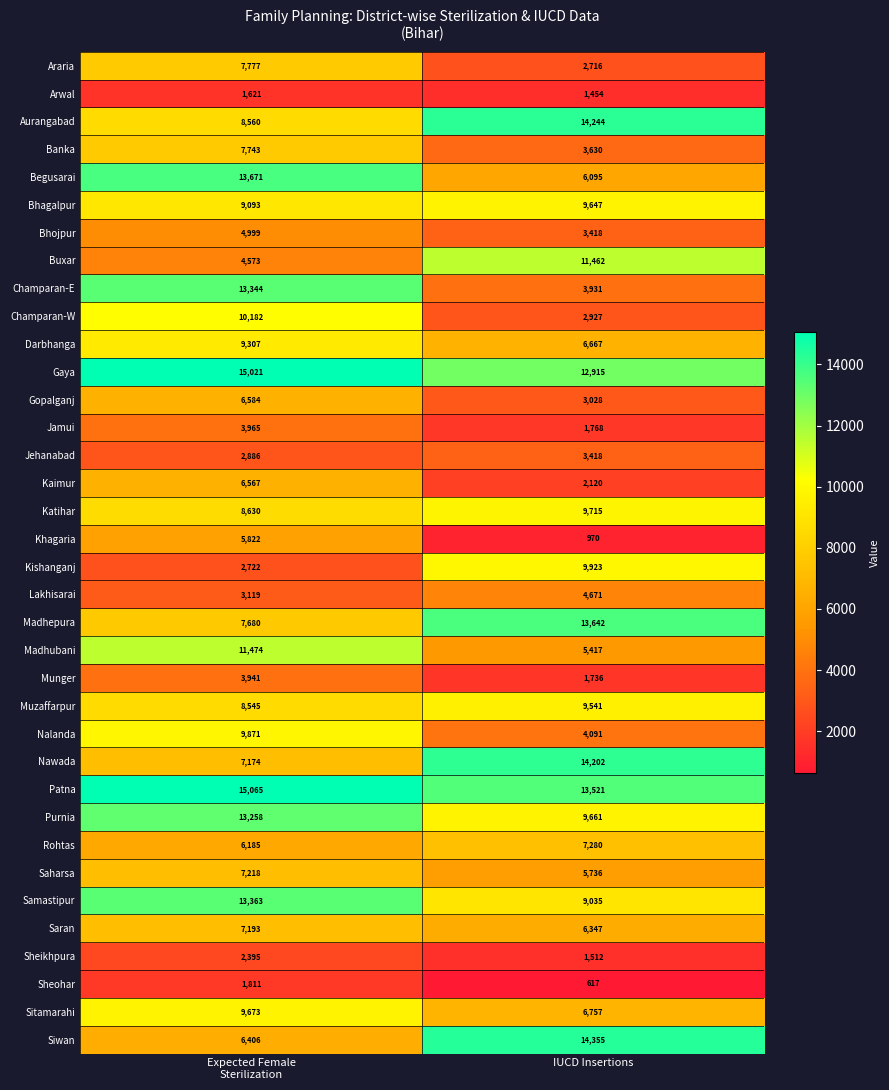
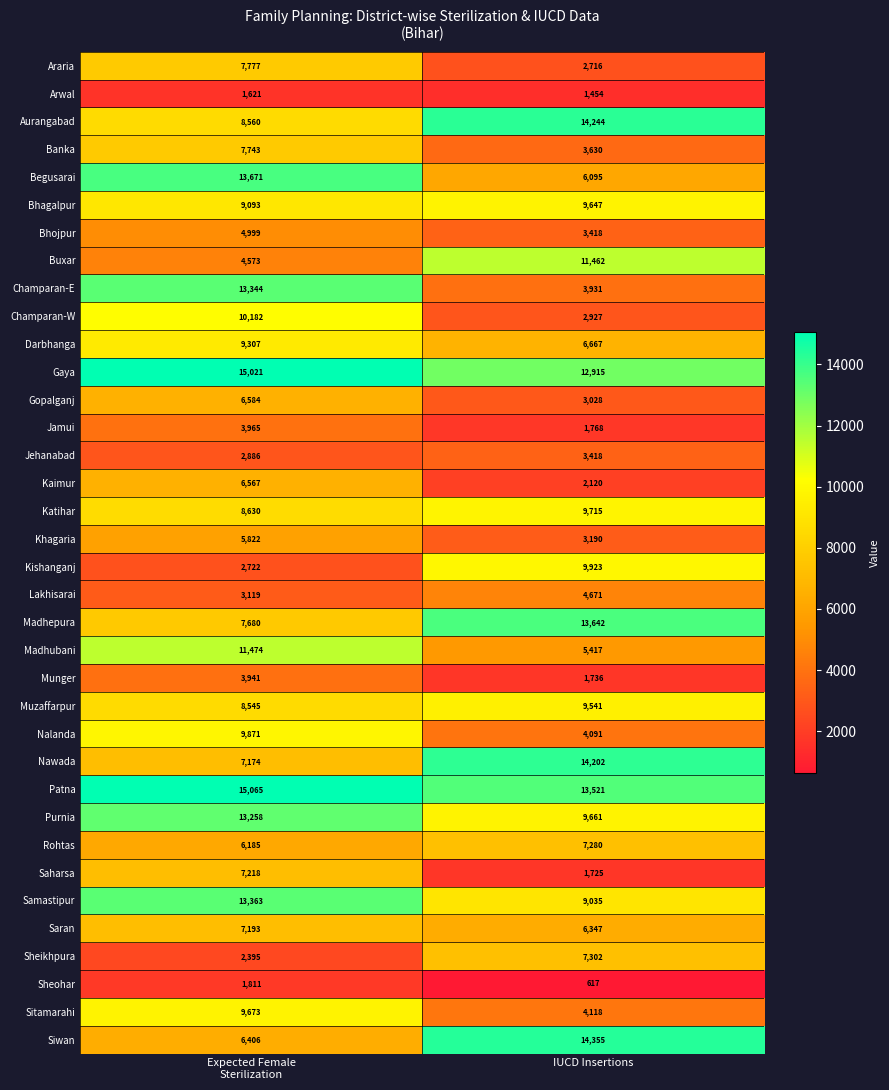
  {
    "Araria": {
      "Expected Female Sterilization": "7,777",
      "IUCD Insertions": "2,716"
    },
    "Arwal": {
      "Expected Female Sterilization": "1,621",
      "IUCD Insertions": "1,454"
    },
    "Aurangabad": {
      "Expected Female Sterilization": "8,560",
      "IUCD Insertions": "14,244"
    },
    "Banka": {
      "Expected Female Sterilization": "7,743",
      "IUCD Insertions": "3,630"
    },
    "Begusarai": {
      "Expected Female Sterilization": "13,671",
      "IUCD Insertions": "6,095"
    },
    "Bhagalpur": {
      "Expected Female Sterilization": "9,093",
      "IUCD Insertions": "9,647"
    },
    "Bhojpur": {
      "Expected Female Sterilization": "4,999",
      "IUCD Insertions": "3,418"
    },
    "Buxar": {
      "Expected Female Sterilization": "4,573",
      "IUCD Insertions": "11,462"
    },
    "Champaran-E": {
      "Expected Female Sterilization": "13,344",
      "IUCD Insertions": "3,931"
    },
    "Champaran-W": {
      "Expected Female Sterilization": "10,182",
      "IUCD Insertions": "2,927"
    },
    "Darbhanga": {
      "Expected Female Sterilization": "9,307",
      "IUCD Insertions": "6,667"
    },
    "Gaya": {
      "Expected Female Sterilization": "15,021",
      "IUCD Insertions": "12,915"
    },
    "Gopalganj": {
      "Expected Female Sterilization": "6,584",
      "IUCD Insertions": "3,028"
    },
    "Jamui": {
      "Expected Female Sterilization": "3,965",
      "IUCD Insertions": "1,768"
    },
    "Jehanabad": {
      "Expected Female Sterilization": "2,886",
      "IUCD Insertions": "3,418"
    },
    "Kaimur": {
      "Expected Female Sterilization": "6,567",
      "IUCD Insertions": "2,120"
    },
    "Katihar": {
      "Expected Female Sterilization": "8,630",
      "IUCD Insertions": "9,715"
    },
    "Khagaria": {
      "Expected Female Sterilization": "5,822",
-     "IUCD Insertions": "970"
+     "IUCD Insertions": "3,190"
    },
    "Kishanganj": {
      "Expected Female Sterilization": "2,722",
      "IUCD Insertions": "9,923"
    },
    "Lakhisarai": {
      "Expected Female Sterilization": "3,119",
      "IUCD Insertions": "4,671"
    },
    "Madhepura": {
      "Expected Female Sterilization": "7,680",
      "IUCD Insertions": "13,642"
    },
    "Madhubani": {
      "Expected Female Sterilization": "11,474",
      "IUCD Insertions": "5,417"
    },
    "Munger": {
      "Expected Female Sterilization": "3,941",
      "IUCD Insertions": "1,736"
    },
    "Muzaffarpur": {
      "Expected Female Sterilization": "8,545",
      "IUCD Insertions": "9,541"
    },
    "Nalanda": {
      "Expected Female Sterilization": "9,871",
      "IUCD Insertions": "4,091"
    },
    "Nawada": {
      "Expected Female Sterilization": "7,174",
      "IUCD Insertions": "14,202"
    },
    "Patna": {
      "Expected Female Sterilization": "15,065",
      "IUCD Insertions": "13,521"
    },
    "Purnia": {
      "Expected Female Sterilization": "13,258",
      "IUCD Insertions": "9,661"
    },
    "Rohtas": {
      "Expected Female Sterilization": "6,185",
      "IUCD Insertions": "7,280"
    },
    "Saharsa": {
      "Expected Female Sterilization": "7,218",
-     "IUCD Insertions": "5,736"
+     "IUCD Insertions": "1,725"
    },
    "Samastipur": {
      "Expected Female Sterilization": "13,363",
      "IUCD Insertions": "9,035"
    },
    "Saran": {
      "Expected Female Sterilization": "7,193",
      "IUCD Insertions": "6,347"
    },
    "Sheikhpura": {
      "Expected Female Sterilization": "2,395",
-     "IUCD Insertions": "1,512"
+     "IUCD Insertions": "7,302"
    },
    "Sheohar": {
      "Expected Female Sterilization": "1,811",
      "IUCD Insertions": "617"
    },
    "Sitamarahi": {
      "Expected Female Sterilization": "9,673",
-     "IUCD Insertions": "6,757"
+     "IUCD Insertions": "4,118"
    },
    "Siwan": {
      "Expected Female Sterilization": "6,406",
      "IUCD Insertions": "14,355"
    }
  }
